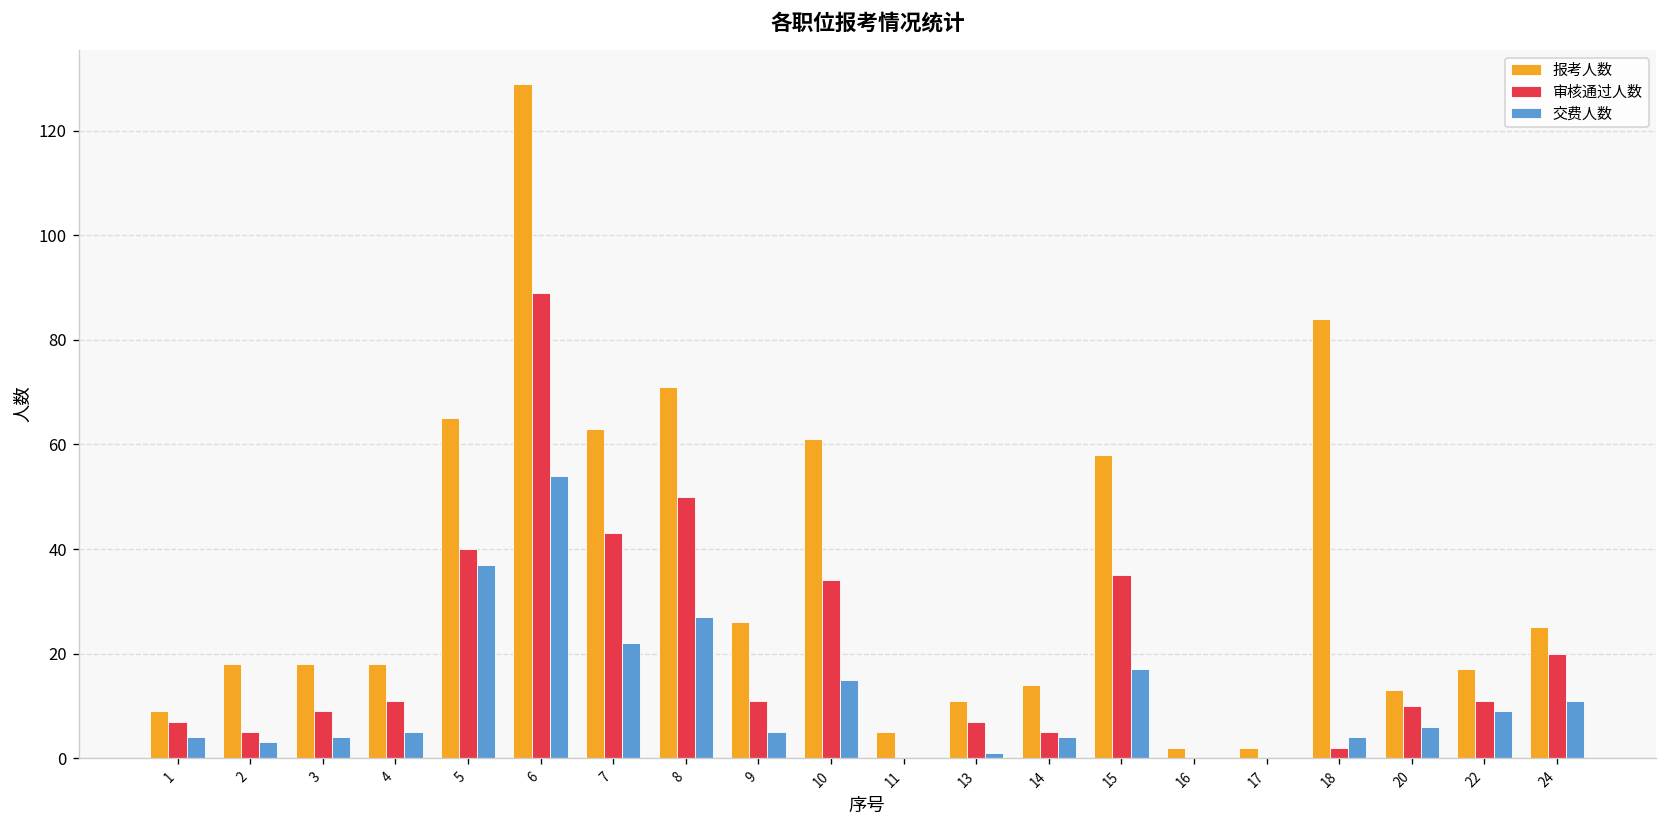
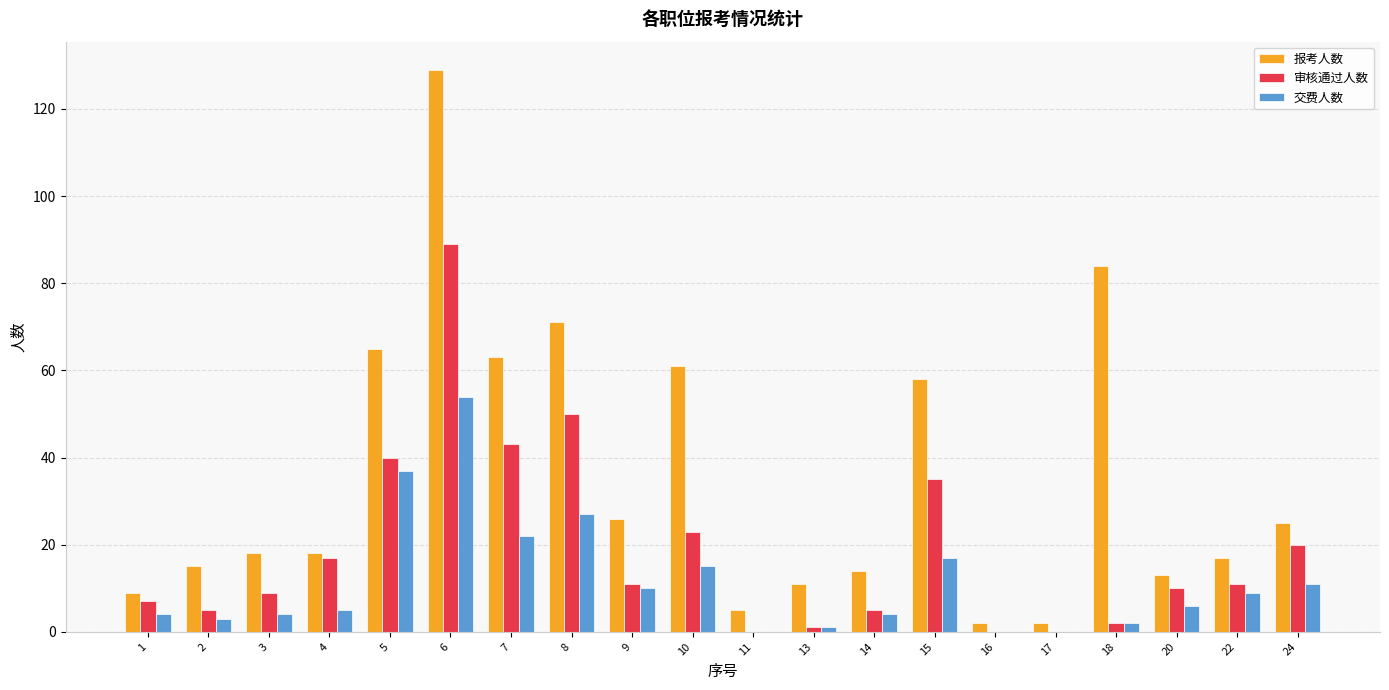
  {
    "报考人数": {
      "1": 9,
-     "2": 18,
+     "2": 15,
      "3": 18,
      "4": 18,
      "5": 65,
      "6": 129,
      "7": 63,
      "8": 71,
      "9": 26,
      "10": 61,
      "11": 5,
      "13": 11,
      "14": 14,
      "15": 58,
      "16": 2,
      "17": 2,
      "18": 84,
      "20": 13,
      "22": 17,
      "24": 25
    },
    "审核通过人数": {
      "1": 7,
      "2": 5,
      "3": 9,
-     "4": 11,
+     "4": 17,
      "5": 40,
      "6": 89,
      "7": 43,
      "8": 50,
      "9": 11,
-     "10": 34,
+     "10": 23,
      "11": 0,
-     "13": 7,
+     "13": 1,
      "14": 5,
      "15": 35,
      "16": 0,
      "17": 0,
      "18": 2,
      "20": 10,
      "22": 11,
      "24": 20
    },
    "交费人数": {
      "1": 4,
      "2": 3,
      "3": 4,
      "4": 5,
      "5": 37,
      "6": 54,
      "7": 22,
      "8": 27,
-     "9": 5,
+     "9": 10,
      "10": 15,
      "11": 0,
      "13": 1,
      "14": 4,
      "15": 17,
      "16": 0,
      "17": 0,
-     "18": 4,
+     "18": 2,
      "20": 6,
      "22": 9,
      "24": 11
    }
  }
